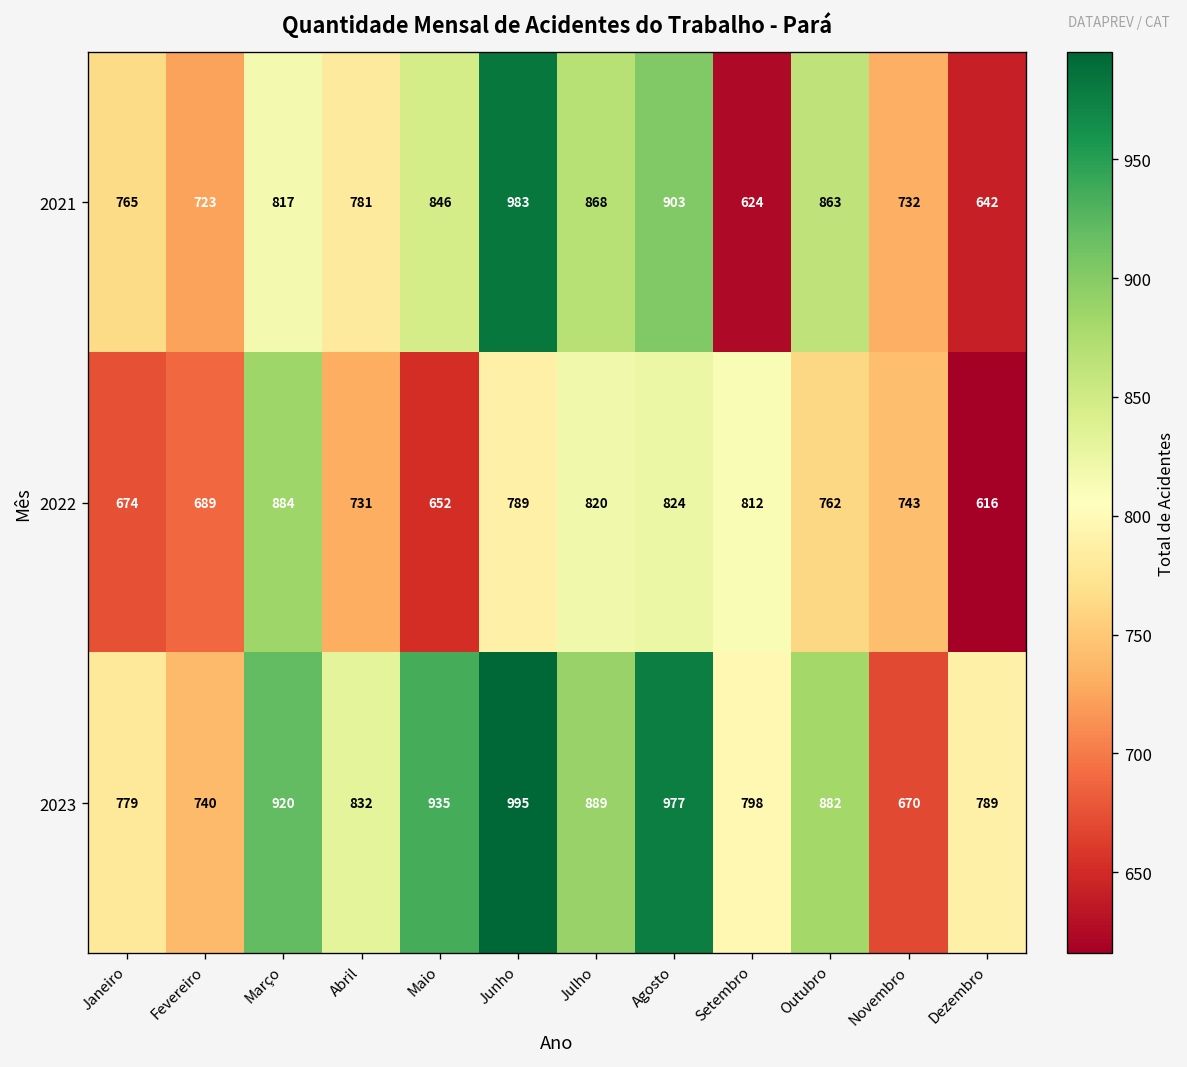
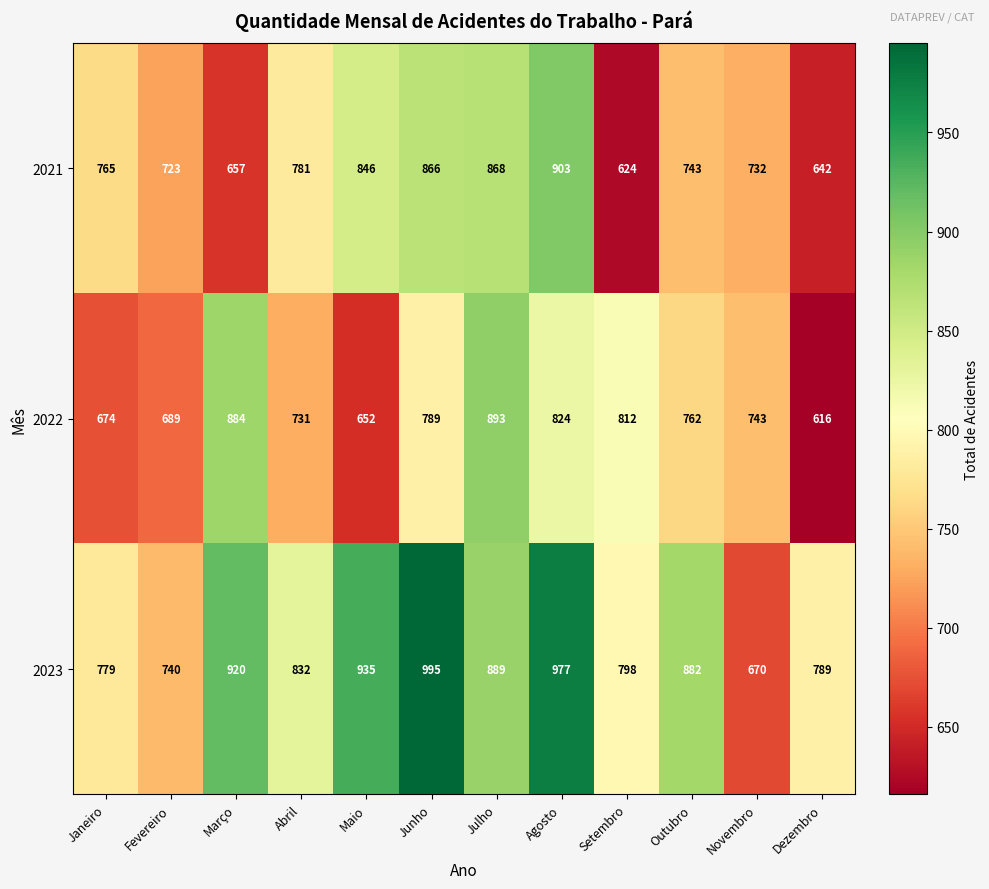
  {
    "2021": {
      "Janeiro": 765,
      "Fevereiro": 723,
-     "Março": 817,
+     "Março": 657,
      "Abril": 781,
      "Maio": 846,
-     "Junho": 983,
+     "Junho": 866,
      "Julho": 868,
      "Agosto": 903,
      "Setembro": 624,
-     "Outubro": 863,
+     "Outubro": 743,
      "Novembro": 732,
      "Dezembro": 642
    },
    "2022": {
      "Janeiro": 674,
      "Fevereiro": 689,
      "Março": 884,
      "Abril": 731,
      "Maio": 652,
      "Junho": 789,
-     "Julho": 820,
+     "Julho": 893,
      "Agosto": 824,
      "Setembro": 812,
      "Outubro": 762,
      "Novembro": 743,
      "Dezembro": 616
    },
    "2023": {
      "Janeiro": 779,
      "Fevereiro": 740,
      "Março": 920,
      "Abril": 832,
      "Maio": 935,
      "Junho": 995,
      "Julho": 889,
      "Agosto": 977,
      "Setembro": 798,
      "Outubro": 882,
      "Novembro": 670,
      "Dezembro": 789
    }
  }
